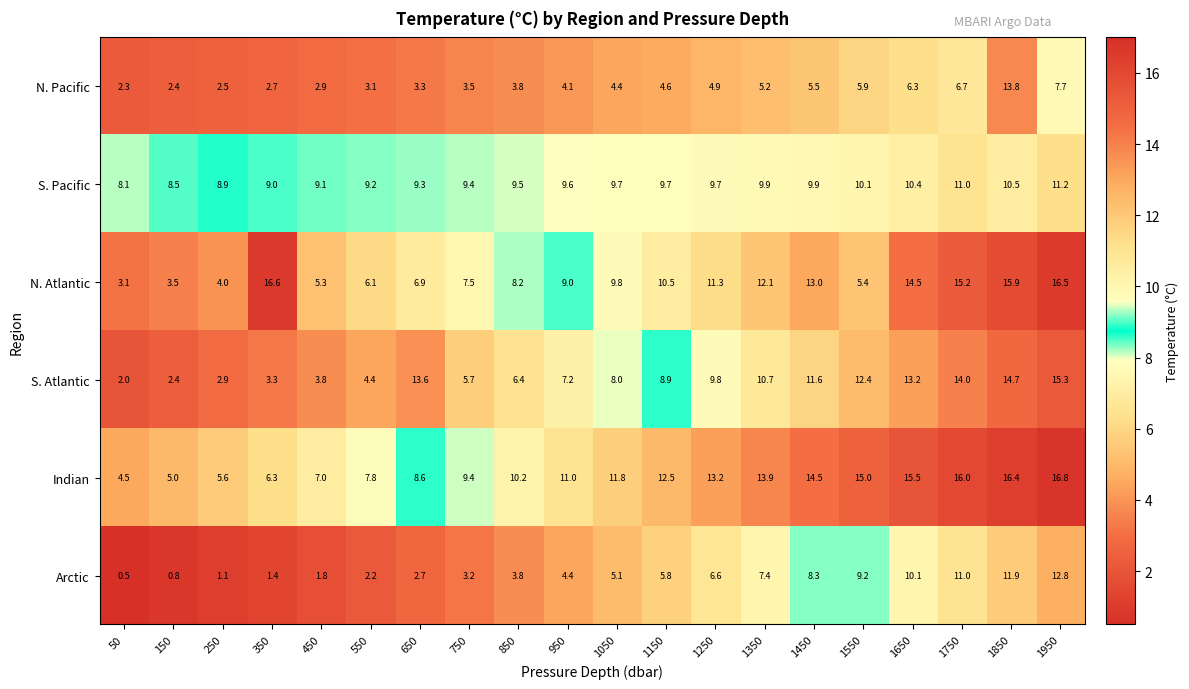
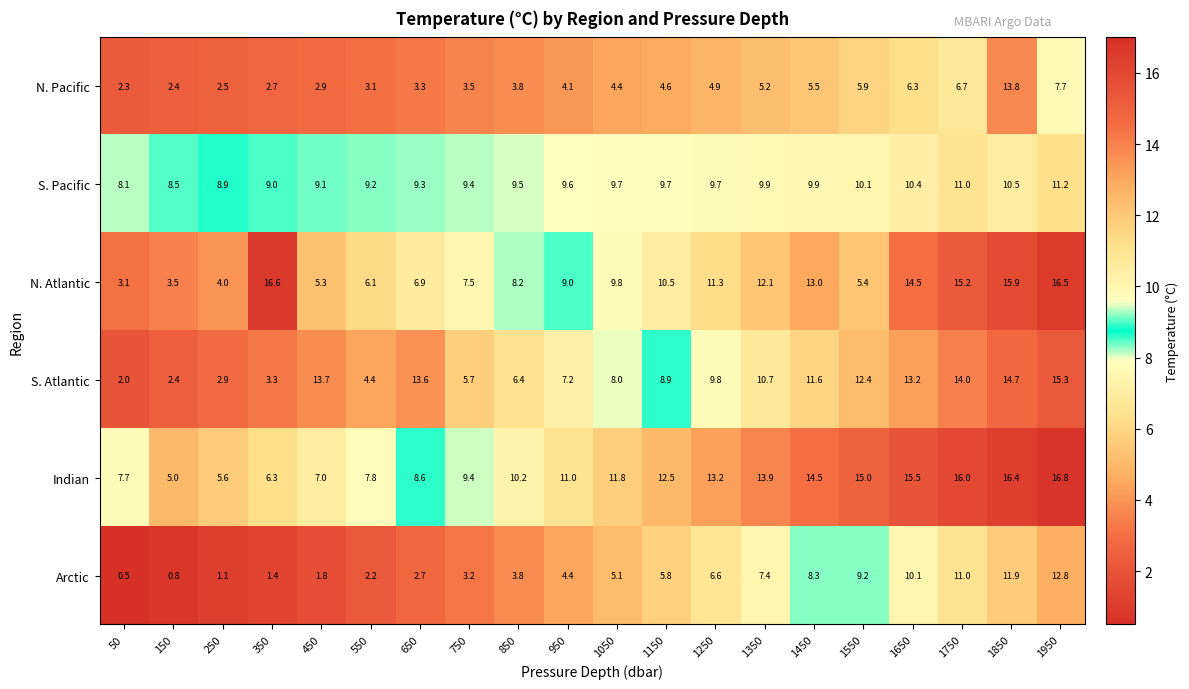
  {
    "N. Pacific": {
      "50": 2.3,
      "150": 2.4,
      "250": 2.5,
      "350": 2.7,
      "450": 2.9,
      "550": 3.1,
      "650": 3.3,
      "750": 3.5,
      "850": 3.8,
      "950": 4.1,
      "1050": 4.4,
      "1150": 4.6,
      "1250": 4.9,
      "1350": 5.2,
      "1450": 5.5,
      "1550": 5.9,
      "1650": 6.3,
      "1750": 6.7,
      "1850": 13.8,
      "1950": 7.7
    },
    "S. Pacific": {
      "50": 8.1,
      "150": 8.5,
      "250": 8.9,
      "350": 9.0,
      "450": 9.1,
      "550": 9.2,
      "650": 9.3,
      "750": 9.4,
      "850": 9.5,
      "950": 9.6,
      "1050": 9.7,
      "1150": 9.7,
      "1250": 9.7,
      "1350": 9.9,
      "1450": 9.9,
      "1550": 10.1,
      "1650": 10.4,
      "1750": 11.0,
      "1850": 10.5,
      "1950": 11.2
    },
    "N. Atlantic": {
      "50": 3.1,
      "150": 3.5,
      "250": 4.0,
      "350": 16.6,
      "450": 5.3,
      "550": 6.1,
      "650": 6.9,
      "750": 7.5,
      "850": 8.2,
      "950": 9.0,
      "1050": 9.8,
      "1150": 10.5,
      "1250": 11.3,
      "1350": 12.1,
      "1450": 13.0,
      "1550": 5.4,
      "1650": 14.5,
      "1750": 15.2,
      "1850": 15.9,
      "1950": 16.5
    },
    "S. Atlantic": {
      "50": 2.0,
      "150": 2.4,
      "250": 2.9,
      "350": 3.3,
-     "450": 3.8,
+     "450": 13.7,
      "550": 4.4,
      "650": 13.6,
      "750": 5.7,
      "850": 6.4,
      "950": 7.2,
      "1050": 8.0,
      "1150": 8.9,
      "1250": 9.8,
      "1350": 10.7,
      "1450": 11.6,
      "1550": 12.4,
      "1650": 13.2,
      "1750": 14.0,
      "1850": 14.7,
      "1950": 15.3
    },
    "Indian": {
-     "50": 4.5,
+     "50": 7.7,
      "150": 5.0,
      "250": 5.6,
      "350": 6.3,
      "450": 7.0,
      "550": 7.8,
      "650": 8.6,
      "750": 9.4,
      "850": 10.2,
      "950": 11.0,
      "1050": 11.8,
      "1150": 12.5,
      "1250": 13.2,
      "1350": 13.9,
      "1450": 14.5,
      "1550": 15.0,
      "1650": 15.5,
      "1750": 16.0,
      "1850": 16.4,
      "1950": 16.8
    },
    "Arctic": {
      "50": 0.5,
      "150": 0.8,
      "250": 1.1,
      "350": 1.4,
      "450": 1.8,
      "550": 2.2,
      "650": 2.7,
      "750": 3.2,
      "850": 3.8,
      "950": 4.4,
      "1050": 5.1,
      "1150": 5.8,
      "1250": 6.6,
      "1350": 7.4,
      "1450": 8.3,
      "1550": 9.2,
      "1650": 10.1,
      "1750": 11.0,
      "1850": 11.9,
      "1950": 12.8
    }
  }
